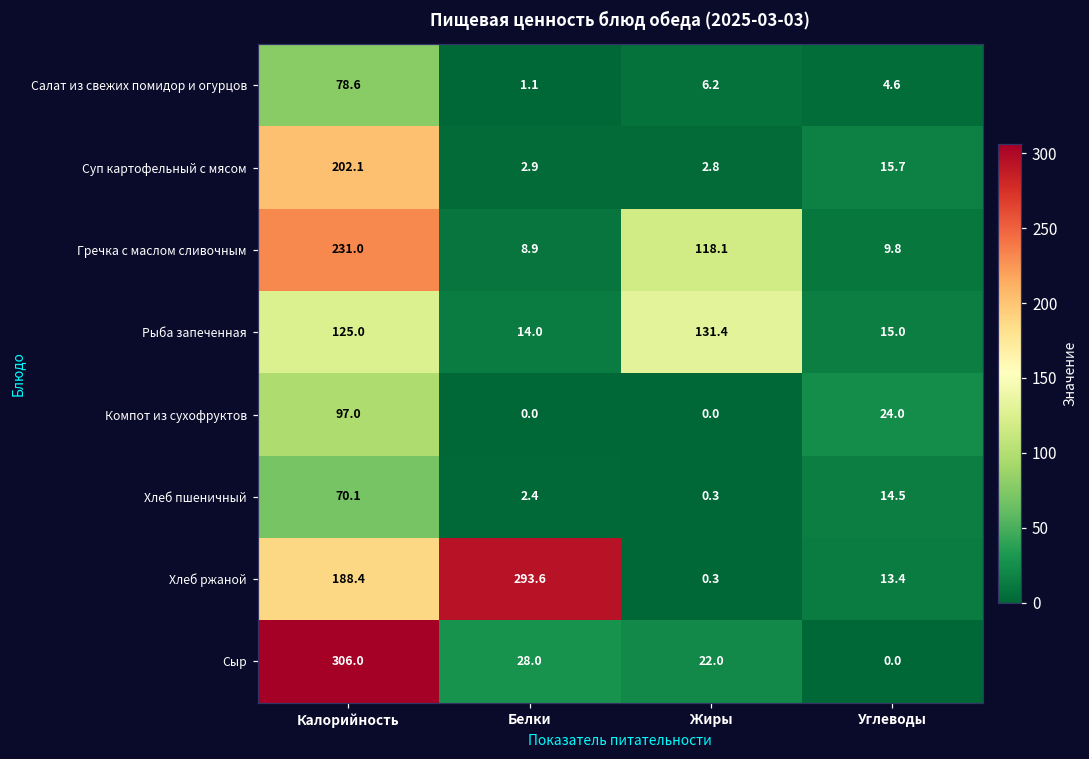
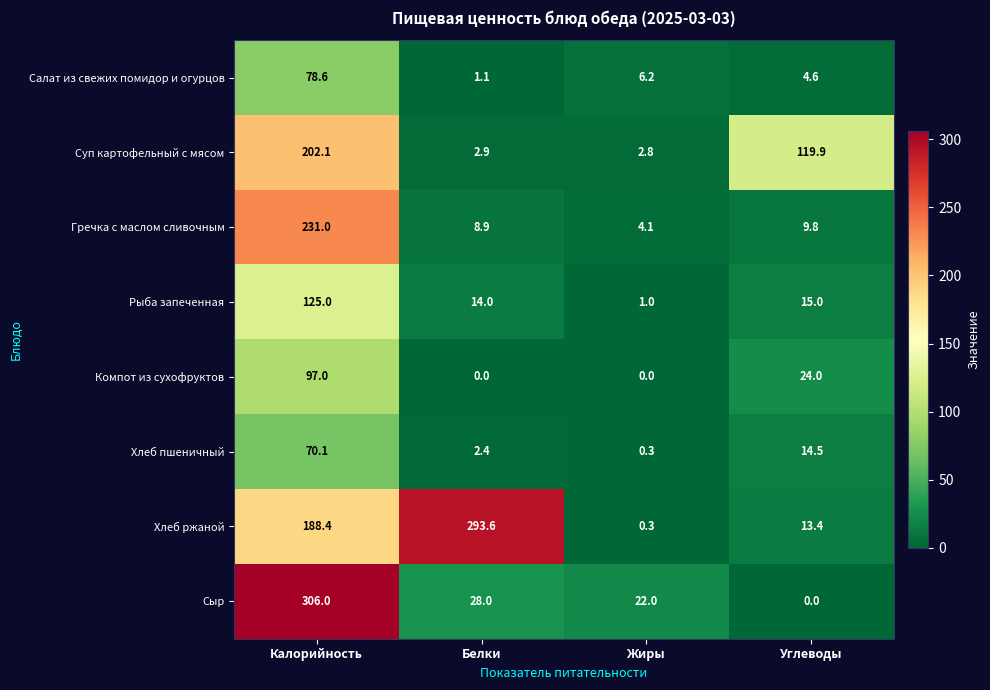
  {
    "Салат из свежих помидор и огурцов": {
      "Калорийность": 78.6,
      "Белки": 1.1,
      "Жиры": 6.2,
      "Углеводы": 4.6
    },
    "Суп картофельный с мясом": {
      "Калорийность": 202.1,
      "Белки": 2.9,
      "Жиры": 2.8,
-     "Углеводы": 15.7
+     "Углеводы": 119.9
    },
    "Гречка с маслом сливочным": {
      "Калорийность": 231.0,
      "Белки": 8.9,
-     "Жиры": 118.1,
+     "Жиры": 4.1,
      "Углеводы": 9.8
    },
    "Рыба запеченная": {
      "Калорийность": 125.0,
      "Белки": 14.0,
-     "Жиры": 131.4,
+     "Жиры": 1.0,
      "Углеводы": 15.0
    },
    "Компот из сухофруктов": {
      "Калорийность": 97.0,
      "Белки": 0.0,
      "Жиры": 0.0,
      "Углеводы": 24.0
    },
    "Хлеб пшеничный": {
      "Калорийность": 70.1,
      "Белки": 2.4,
      "Жиры": 0.3,
      "Углеводы": 14.5
    },
    "Хлеб ржаной": {
      "Калорийность": 188.4,
      "Белки": 293.6,
      "Жиры": 0.3,
      "Углеводы": 13.4
    },
    "Сыр": {
      "Калорийность": 306.0,
      "Белки": 28.0,
      "Жиры": 22.0,
      "Углеводы": 0.0
    }
  }
